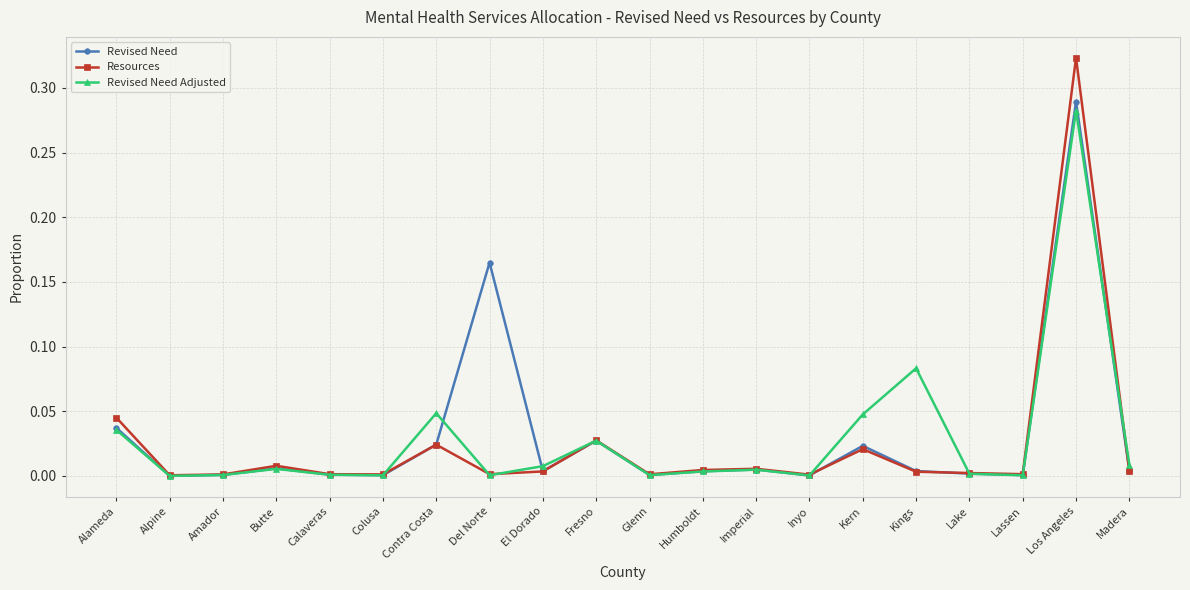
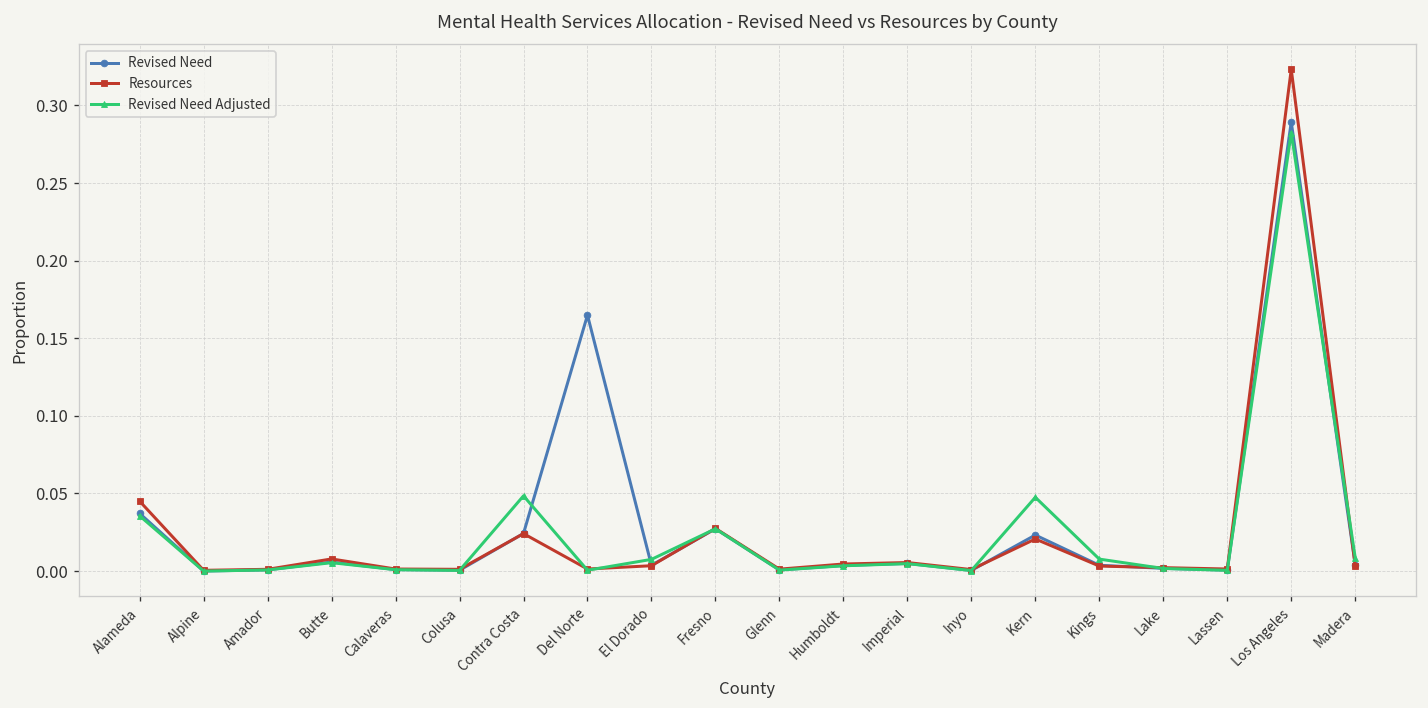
  {
    "Revised Need": {
      "Del Norte": 0.165,
      "Kern": 0.023,
      "Los Angeles": 0.289
    },
    "Resources": {
      "Alameda": 0.045,
      "Butte": 0.008,
      "Kern": 0.021,
      "Los Angeles": 0.323
    },
    "Revised Need Adjusted": {
      "Contra Costa": 0.048,
      "El Dorado": 0.008,
      "Kern": 0.048,
-     "Kings": 0.083,
+     "Kings": 0.008,
      "Los Angeles": 0.282,
      "Madera": 0.009
    }
  }
